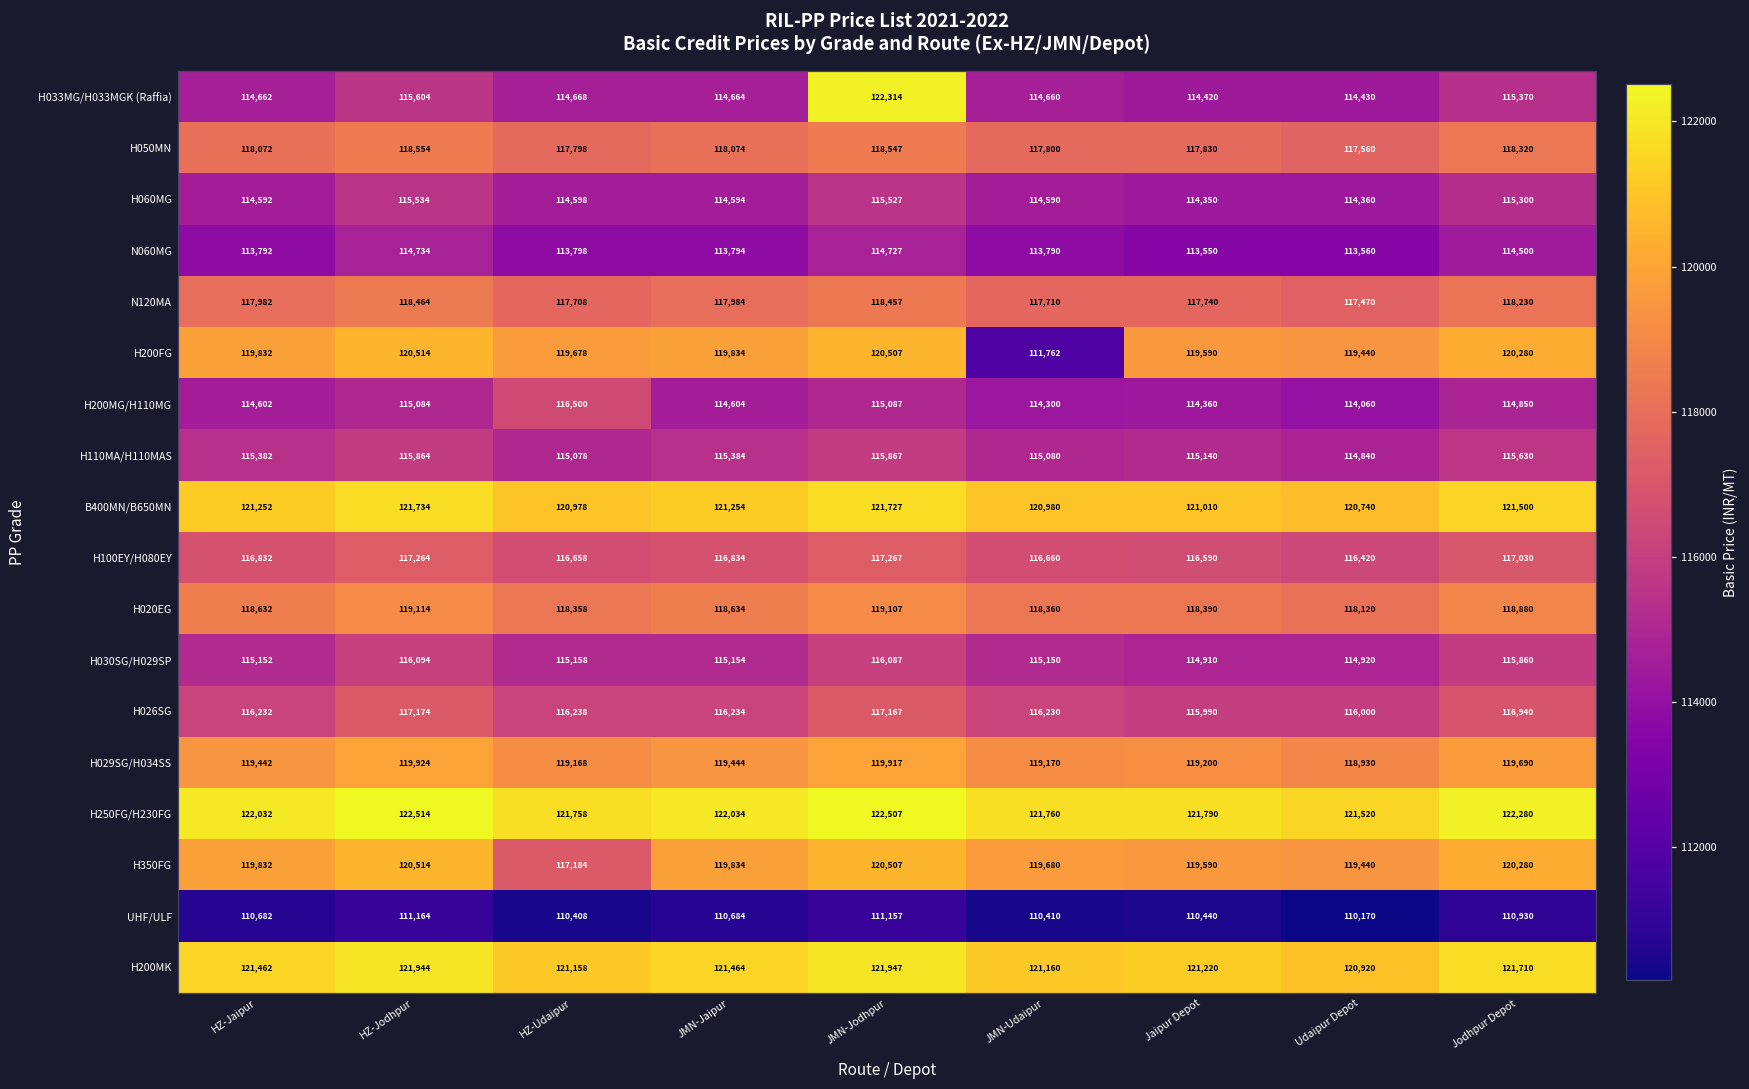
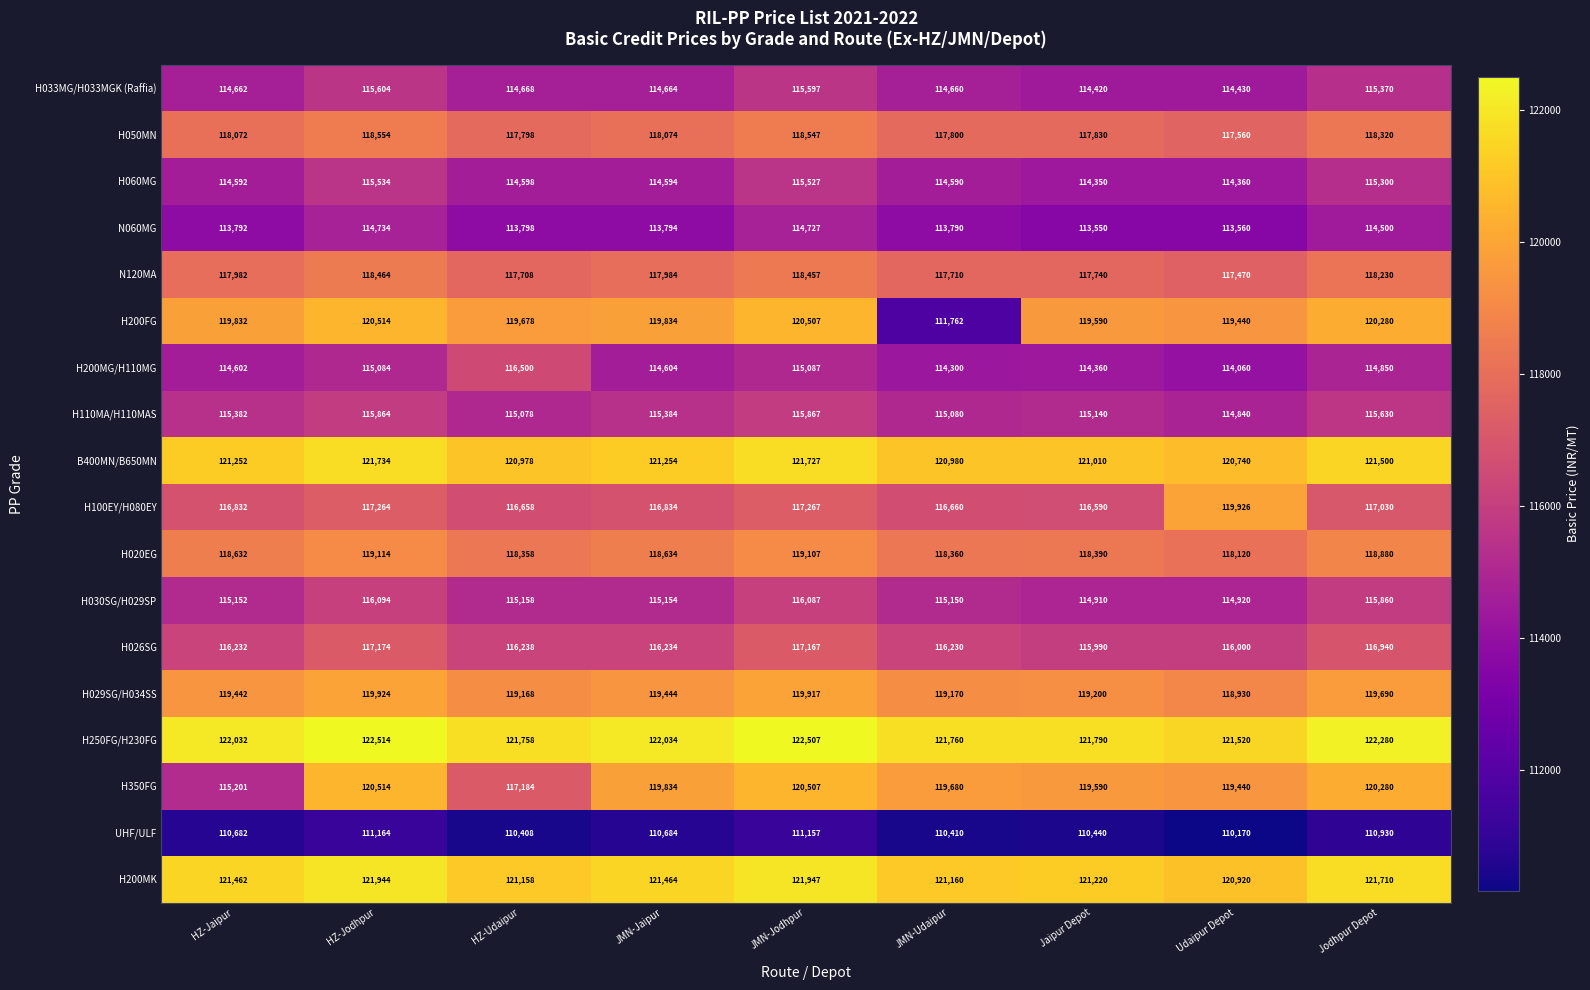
  {
    "H033MG/H033MGK (Raffia)": {
      "HZ-Jaipur": "114,662",
      "HZ-Jodhpur": "115,604",
      "HZ-Udaipur": "114,668",
      "JMN-Jaipur": "114,664",
-     "JMN-Jodhpur": "122,314",
+     "JMN-Jodhpur": "115,597",
      "JMN-Udaipur": "114,660",
      "Jaipur Depot": "114,420",
      "Udaipur Depot": "114,430",
      "Jodhpur Depot": "115,370"
    },
    "H050MN": {
      "HZ-Jaipur": "118,072",
      "HZ-Jodhpur": "118,554",
      "HZ-Udaipur": "117,798",
      "JMN-Jaipur": "118,074",
      "JMN-Jodhpur": "118,547",
      "JMN-Udaipur": "117,800",
      "Jaipur Depot": "117,830",
      "Udaipur Depot": "117,560",
      "Jodhpur Depot": "118,320"
    },
    "H060MG": {
      "HZ-Jaipur": "114,592",
      "HZ-Jodhpur": "115,534",
      "HZ-Udaipur": "114,598",
      "JMN-Jaipur": "114,594",
      "JMN-Jodhpur": "115,527",
      "JMN-Udaipur": "114,590",
      "Jaipur Depot": "114,350",
      "Udaipur Depot": "114,360",
      "Jodhpur Depot": "115,300"
    },
    "N060MG": {
      "HZ-Jaipur": "113,792",
      "HZ-Jodhpur": "114,734",
      "HZ-Udaipur": "113,798",
      "JMN-Jaipur": "113,794",
      "JMN-Jodhpur": "114,727",
      "JMN-Udaipur": "113,790",
      "Jaipur Depot": "113,550",
      "Udaipur Depot": "113,560",
      "Jodhpur Depot": "114,500"
    },
    "N120MA": {
      "HZ-Jaipur": "117,982",
      "HZ-Jodhpur": "118,464",
      "HZ-Udaipur": "117,708",
      "JMN-Jaipur": "117,984",
      "JMN-Jodhpur": "118,457",
      "JMN-Udaipur": "117,710",
      "Jaipur Depot": "117,740",
      "Udaipur Depot": "117,470",
      "Jodhpur Depot": "118,230"
    },
    "H200FG": {
      "HZ-Jaipur": "119,832",
      "HZ-Jodhpur": "120,514",
      "HZ-Udaipur": "119,678",
      "JMN-Jaipur": "119,834",
      "JMN-Jodhpur": "120,507",
      "JMN-Udaipur": "111,762",
      "Jaipur Depot": "119,590",
      "Udaipur Depot": "119,440",
      "Jodhpur Depot": "120,280"
    },
    "H200MG/H110MG": {
      "HZ-Jaipur": "114,602",
      "HZ-Jodhpur": "115,084",
      "HZ-Udaipur": "116,500",
      "JMN-Jaipur": "114,604",
      "JMN-Jodhpur": "115,087",
      "JMN-Udaipur": "114,300",
      "Jaipur Depot": "114,360",
      "Udaipur Depot": "114,060",
      "Jodhpur Depot": "114,850"
    },
    "H110MA/H110MAS": {
      "HZ-Jaipur": "115,382",
      "HZ-Jodhpur": "115,864",
      "HZ-Udaipur": "115,078",
      "JMN-Jaipur": "115,384",
      "JMN-Jodhpur": "115,867",
      "JMN-Udaipur": "115,080",
      "Jaipur Depot": "115,140",
      "Udaipur Depot": "114,840",
      "Jodhpur Depot": "115,630"
    },
    "B400MN/B650MN": {
      "HZ-Jaipur": "121,252",
      "HZ-Jodhpur": "121,734",
      "HZ-Udaipur": "120,978",
      "JMN-Jaipur": "121,254",
      "JMN-Jodhpur": "121,727",
      "JMN-Udaipur": "120,980",
      "Jaipur Depot": "121,010",
      "Udaipur Depot": "120,740",
      "Jodhpur Depot": "121,500"
    },
    "H100EY/H080EY": {
      "HZ-Jaipur": "116,832",
      "HZ-Jodhpur": "117,264",
      "HZ-Udaipur": "116,658",
      "JMN-Jaipur": "116,834",
      "JMN-Jodhpur": "117,267",
      "JMN-Udaipur": "116,660",
      "Jaipur Depot": "116,590",
-     "Udaipur Depot": "116,420",
+     "Udaipur Depot": "119,926",
      "Jodhpur Depot": "117,030"
    },
    "H020EG": {
      "HZ-Jaipur": "118,632",
      "HZ-Jodhpur": "119,114",
      "HZ-Udaipur": "118,358",
      "JMN-Jaipur": "118,634",
      "JMN-Jodhpur": "119,107",
      "JMN-Udaipur": "118,360",
      "Jaipur Depot": "118,390",
      "Udaipur Depot": "118,120",
      "Jodhpur Depot": "118,880"
    },
    "H030SG/H029SP": {
      "HZ-Jaipur": "115,152",
      "HZ-Jodhpur": "116,094",
      "HZ-Udaipur": "115,158",
      "JMN-Jaipur": "115,154",
      "JMN-Jodhpur": "116,087",
      "JMN-Udaipur": "115,150",
      "Jaipur Depot": "114,910",
      "Udaipur Depot": "114,920",
      "Jodhpur Depot": "115,860"
    },
    "H026SG": {
      "HZ-Jaipur": "116,232",
      "HZ-Jodhpur": "117,174",
      "HZ-Udaipur": "116,238",
      "JMN-Jaipur": "116,234",
      "JMN-Jodhpur": "117,167",
      "JMN-Udaipur": "116,230",
      "Jaipur Depot": "115,990",
      "Udaipur Depot": "116,000",
      "Jodhpur Depot": "116,940"
    },
    "H029SG/H034SS": {
      "HZ-Jaipur": "119,442",
      "HZ-Jodhpur": "119,924",
      "HZ-Udaipur": "119,168",
      "JMN-Jaipur": "119,444",
      "JMN-Jodhpur": "119,917",
      "JMN-Udaipur": "119,170",
      "Jaipur Depot": "119,200",
      "Udaipur Depot": "118,930",
      "Jodhpur Depot": "119,690"
    },
    "H250FG/H230FG": {
      "HZ-Jaipur": "122,032",
      "HZ-Jodhpur": "122,514",
      "HZ-Udaipur": "121,758",
      "JMN-Jaipur": "122,034",
      "JMN-Jodhpur": "122,507",
      "JMN-Udaipur": "121,760",
      "Jaipur Depot": "121,790",
      "Udaipur Depot": "121,520",
      "Jodhpur Depot": "122,280"
    },
    "H350FG": {
-     "HZ-Jaipur": "119,832",
+     "HZ-Jaipur": "115,201",
      "HZ-Jodhpur": "120,514",
      "HZ-Udaipur": "117,184",
      "JMN-Jaipur": "119,834",
      "JMN-Jodhpur": "120,507",
      "JMN-Udaipur": "119,680",
      "Jaipur Depot": "119,590",
      "Udaipur Depot": "119,440",
      "Jodhpur Depot": "120,280"
    },
    "UHF/ULF": {
      "HZ-Jaipur": "110,682",
      "HZ-Jodhpur": "111,164",
      "HZ-Udaipur": "110,408",
      "JMN-Jaipur": "110,684",
      "JMN-Jodhpur": "111,157",
      "JMN-Udaipur": "110,410",
      "Jaipur Depot": "110,440",
      "Udaipur Depot": "110,170",
      "Jodhpur Depot": "110,930"
    },
    "H200MK": {
      "HZ-Jaipur": "121,462",
      "HZ-Jodhpur": "121,944",
      "HZ-Udaipur": "121,158",
      "JMN-Jaipur": "121,464",
      "JMN-Jodhpur": "121,947",
      "JMN-Udaipur": "121,160",
      "Jaipur Depot": "121,220",
      "Udaipur Depot": "120,920",
      "Jodhpur Depot": "121,710"
    }
  }
